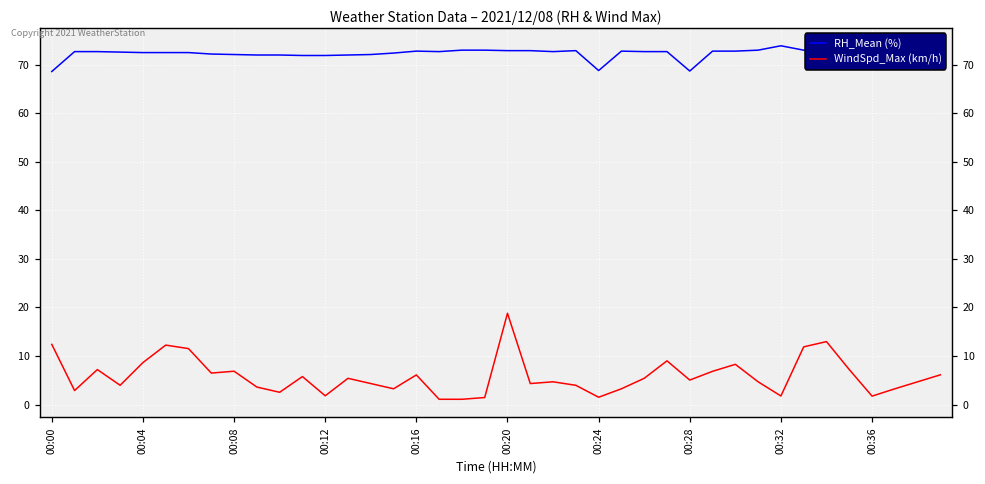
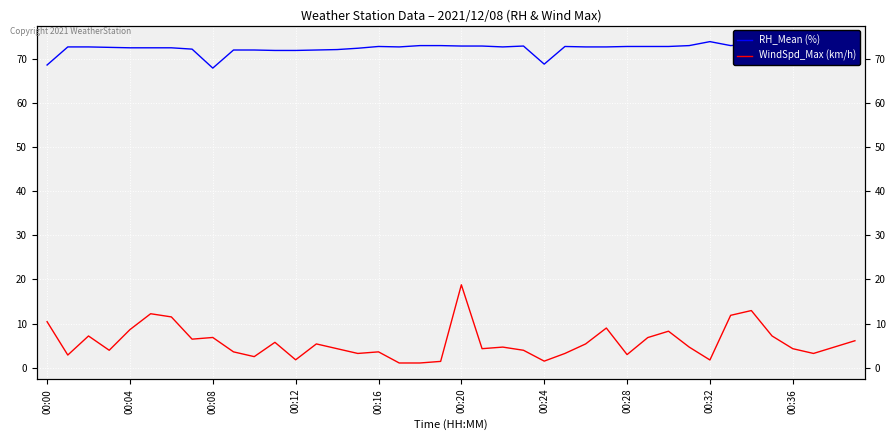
  {
    "RH_Mean (%)": {
      "00:00": 69,
      "00:04": 73,
-     "00:08": 72,
+     "00:08": 68,
      "00:12": 72,
      "00:16": 73,
      "00:20": 73,
      "00:24": 69,
-     "00:28": 69,
+     "00:28": 73,
      "00:32": 74
    },
    "WindSpd_Max (km/h)": {
-     "00:00": 12,
+     "00:00": 10,
      "00:04": 9,
      "00:08": 7,
      "00:12": 2,
-     "00:16": 6,
+     "00:16": 4,
      "00:20": 19,
      "00:24": 2,
-     "00:28": 5,
+     "00:28": 3,
      "00:32": 2,
-     "00:36": 2
+     "00:36": 4
    }
  }
